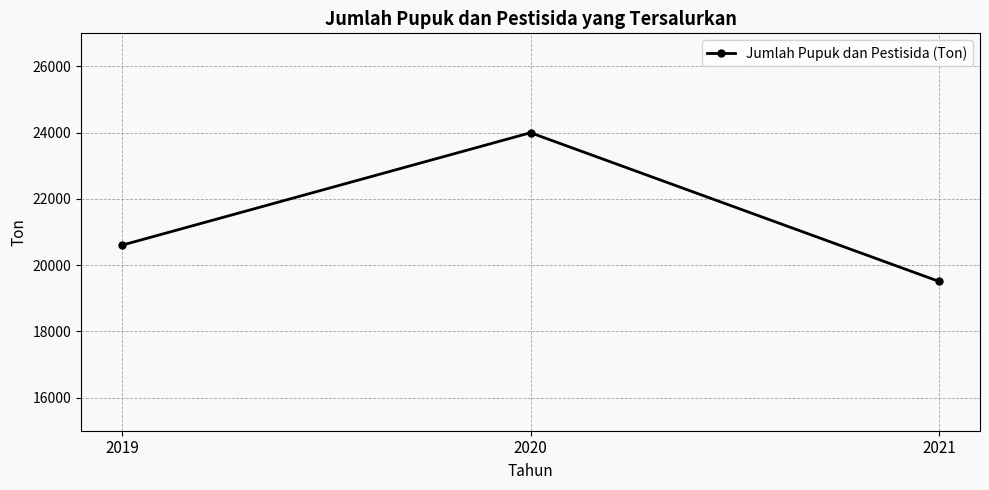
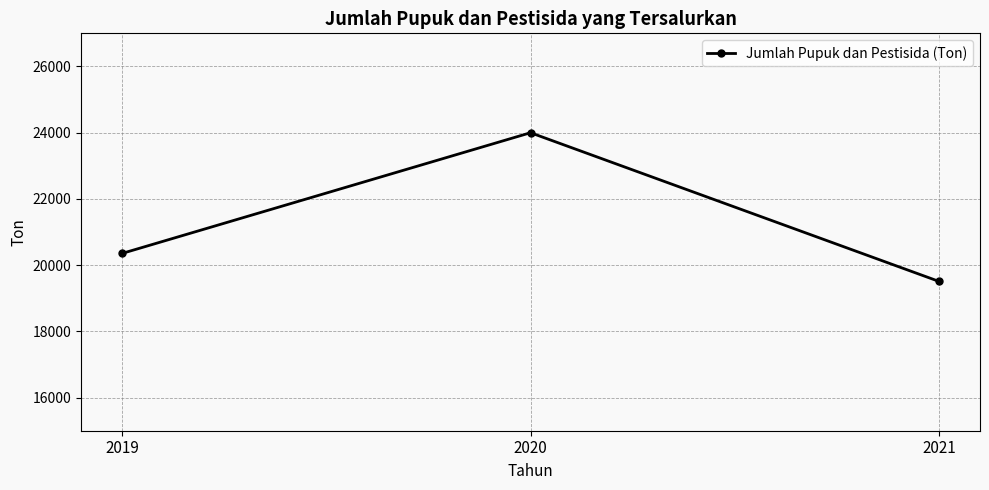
  {
-   "2019": 20600,
+   "2019": 20400,
    "2020": 24000,
    "2021": 19500
  }
